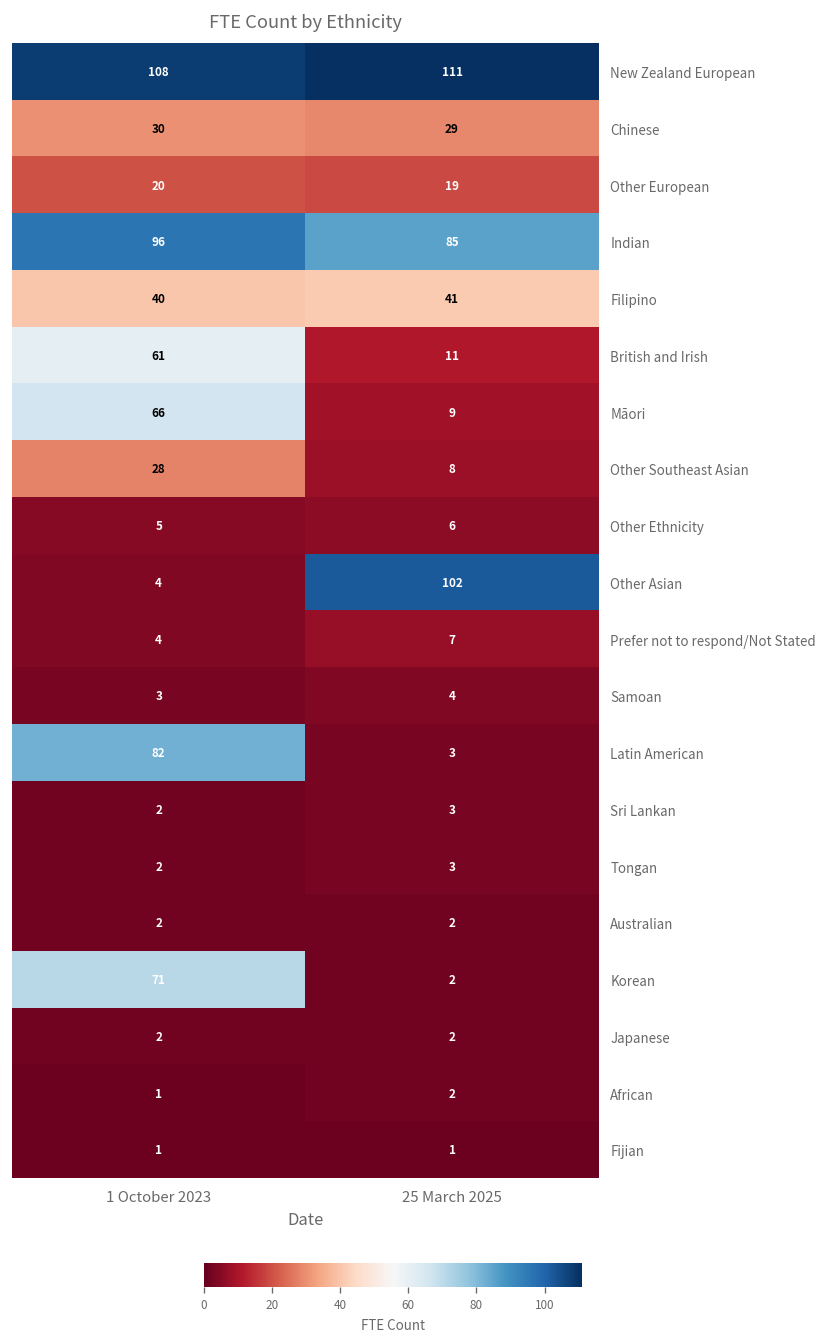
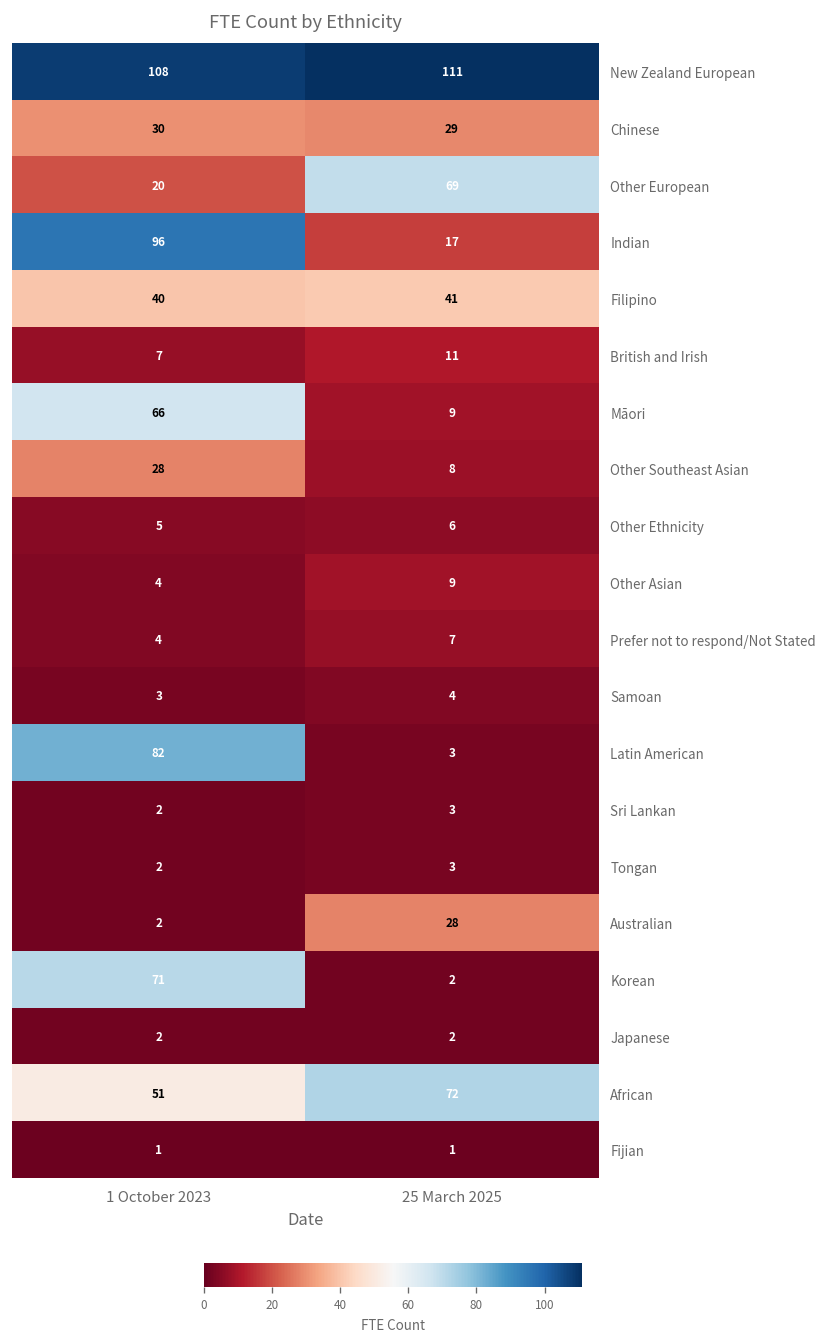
  {
    "New Zealand European": {
      "1 October 2023": 108,
      "25 March 2025": 111
    },
    "Chinese": {
      "1 October 2023": 30,
      "25 March 2025": 29
    },
    "Other European": {
      "1 October 2023": 20,
-     "25 March 2025": 19
+     "25 March 2025": 69
    },
    "Indian": {
      "1 October 2023": 96,
-     "25 March 2025": 85
+     "25 March 2025": 17
    },
    "Filipino": {
      "1 October 2023": 40,
      "25 March 2025": 41
    },
    "British and Irish": {
-     "1 October 2023": 61,
+     "1 October 2023": 7,
      "25 March 2025": 11
    },
    "Māori": {
      "1 October 2023": 66,
      "25 March 2025": 9
    },
    "Other Southeast Asian": {
      "1 October 2023": 28,
      "25 March 2025": 8
    },
    "Other Ethnicity": {
      "1 October 2023": 5,
      "25 March 2025": 6
    },
    "Other Asian": {
      "1 October 2023": 4,
-     "25 March 2025": 102
+     "25 March 2025": 9
    },
    "Prefer not to respond/Not Stated": {
      "1 October 2023": 4,
      "25 March 2025": 7
    },
    "Samoan": {
      "1 October 2023": 3,
      "25 March 2025": 4
    },
    "Latin American": {
      "1 October 2023": 82,
      "25 March 2025": 3
    },
    "Sri Lankan": {
      "1 October 2023": 2,
      "25 March 2025": 3
    },
    "Tongan": {
      "1 October 2023": 2,
      "25 March 2025": 3
    },
    "Australian": {
      "1 October 2023": 2,
-     "25 March 2025": 2
+     "25 March 2025": 28
    },
    "Korean": {
      "1 October 2023": 71,
      "25 March 2025": 2
    },
    "Japanese": {
      "1 October 2023": 2,
      "25 March 2025": 2
    },
    "African": {
-     "1 October 2023": 1,
-     "25 March 2025": 2
+     "1 October 2023": 51,
+     "25 March 2025": 72
    },
    "Fijian": {
      "1 October 2023": 1,
      "25 March 2025": 1
    }
  }
